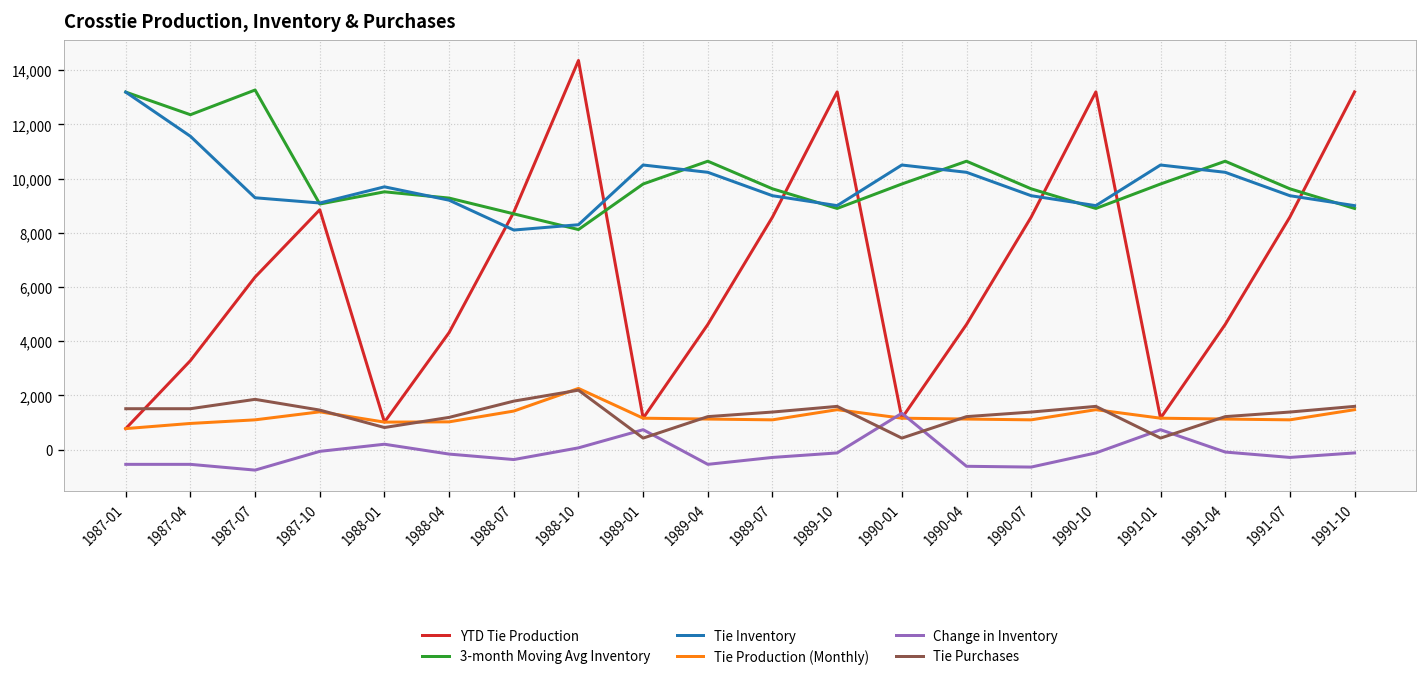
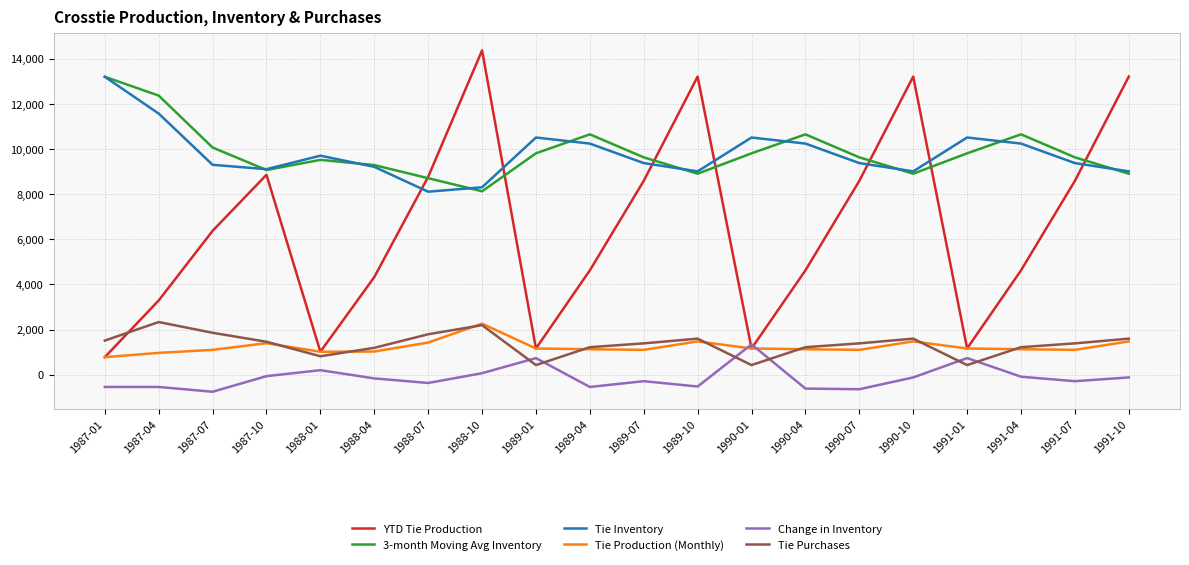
  {
    "YTD Tie Production": {
      "1987-04": "3,300",
      "1987-07": "6,400",
      "1987-10": "8,900",
      "1988-04": "4,300",
      "1988-10": "14,400",
      "1989-04": "4,600",
      "1989-07": "8,600",
      "1989-10": "13,200",
      "1990-04": "4,600",
      "1990-07": "8,600",
      "1990-10": "13,200",
      "1991-04": "4,600",
      "1991-07": "8,600",
      "1991-10": "13,200"
    },
    "3-month Moving Avg Inventory": {
      "1987-04": "12,400",
-     "1987-07": "13,300",
+     "1987-07": "10,100",
      "1988-01": "9,500",
      "1988-10": "8,100",
      "1989-01": "9,800",
      "1989-04": "10,600",
      "1989-07": "9,600",
      "1990-01": "9,800",
      "1990-04": "10,600",
      "1990-07": "9,600",
      "1991-01": "9,800",
      "1991-04": "10,600",
      "1991-07": "9,600"
    },
    "Tie Inventory": {
      "1987-04": "11,600",
      "1987-07": "9,300",
      "1988-01": "9,700",
      "1988-07": "8,100",
      "1988-10": "8,300",
      "1989-01": "10,500",
      "1989-04": "10,200",
      "1989-07": "9,400",
      "1990-01": "10,500",
      "1990-04": "10,200",
      "1990-07": "9,400",
      "1991-01": "10,500",
      "1991-04": "10,200",
      "1991-07": "9,400"
    },
    "Tie Production (Monthly)": {
      "1987-04": "1,000",
      "1987-07": "1,100",
      "1988-04": "1,000",
      "1988-07": "1,400",
      "1989-07": "1,100",
      "1989-10": "1,500",
      "1990-07": "1,100",
      "1990-10": "1,500",
      "1991-07": "1,100",
      "1991-10": "1,500"
    },
    "Change in Inventory": {
      "1987-01": "-500",
      "1987-04": "-500",
      "1987-07": "-800",
      "1987-10": "-100",
      "1988-01": "200",
      "1988-04": "-200",
      "1988-07": "-400",
      "1988-10": "100",
      "1989-01": "700",
      "1989-04": "-500",
      "1989-07": "-300",
-     "1989-10": "-100",
+     "1989-10": "-500",
      "1990-01": "1,300",
      "1990-04": "-600",
      "1990-07": "-600",
      "1990-10": "-100",
      "1991-01": "700",
      "1991-04": "-100",
      "1991-07": "-300",
      "1991-10": "-100"
    },
    "Tie Purchases": {
      "1987-01": "1,500",
-     "1987-04": "1,500",
+     "1987-04": "2,300",
      "1987-07": "1,900",
      "1988-01": "800",
      "1988-04": "1,200",
      "1988-07": "1,800",
      "1989-01": "400",
      "1989-07": "1,400",
      "1989-10": "1,600",
      "1990-01": "400",
      "1990-07": "1,400",
      "1990-10": "1,600",
      "1991-01": "400",
      "1991-07": "1,400",
      "1991-10": "1,600"
    }
  }
